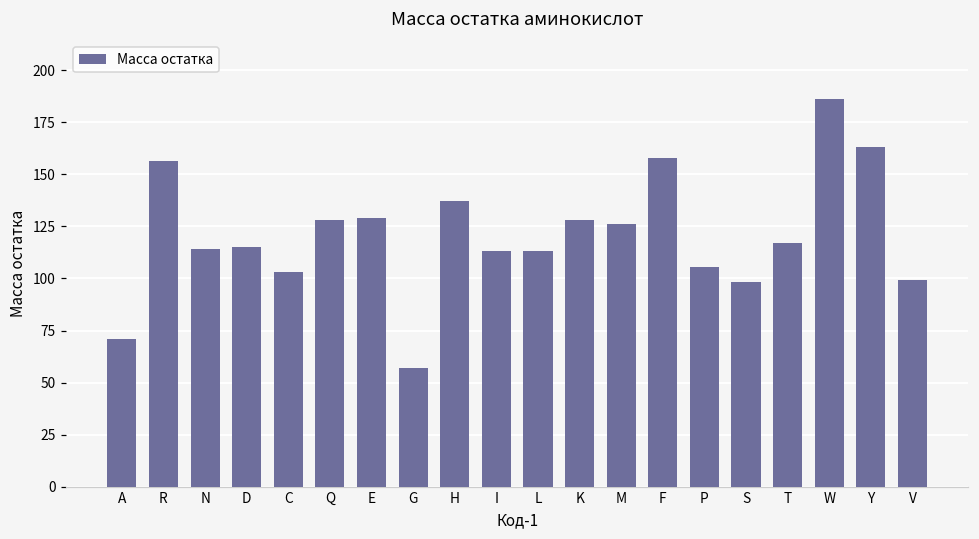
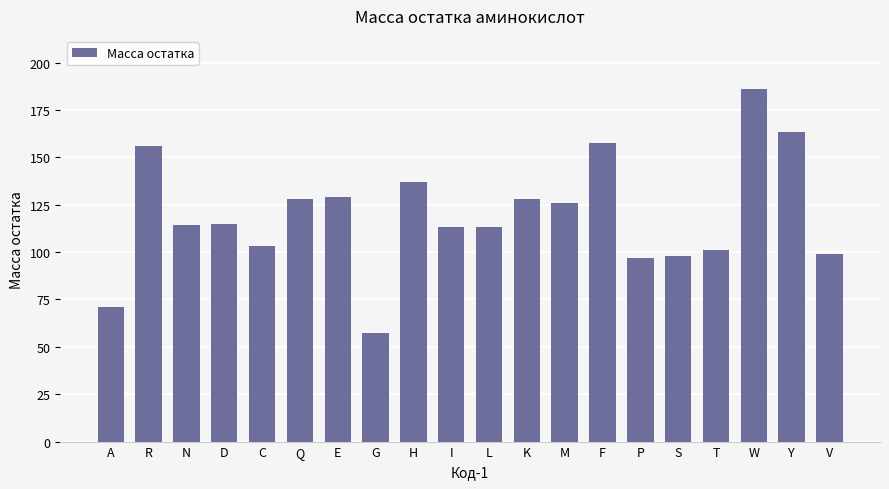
  {
    "A": 71,
    "R": 156,
    "N": 114,
    "D": 115,
    "C": 103,
    "Q": 128,
    "E": 129,
    "G": 57,
    "H": 137,
    "I": 113,
    "L": 113,
    "K": 128,
    "M": 126,
    "F": 158,
-   "P": 105,
+   "P": 97,
    "S": 98,
-   "T": 117,
+   "T": 101,
    "W": 186,
    "Y": 163,
    "V": 99
  }
